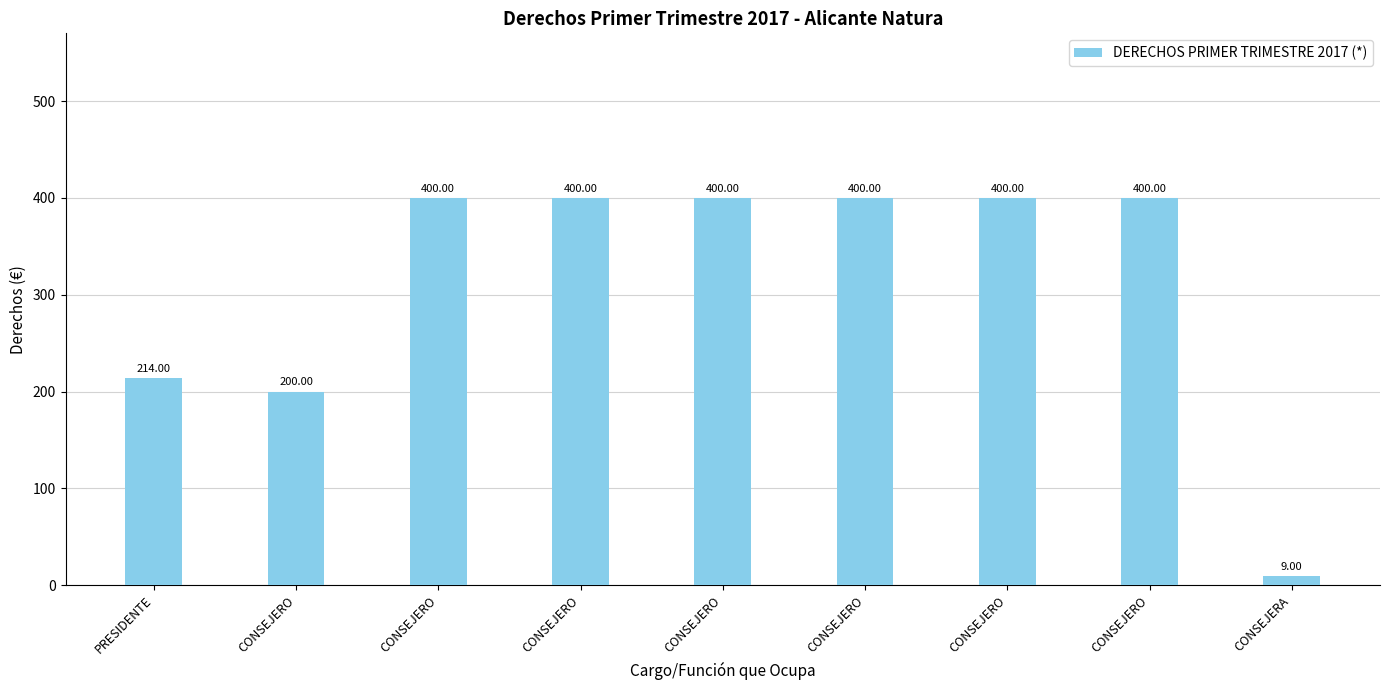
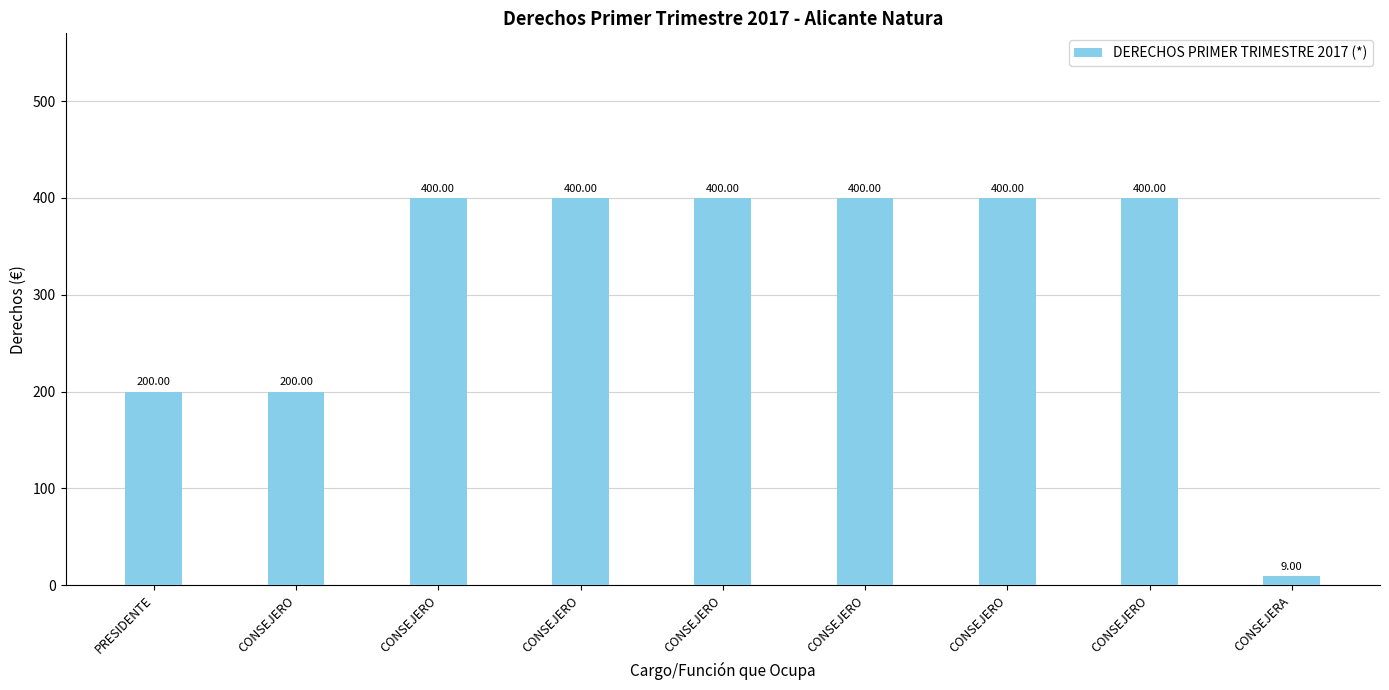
  {
-   "PRESIDENTE": 214.00,
+   "PRESIDENTE": 200.00,
    "CONSEJERA": 9.00
  }
